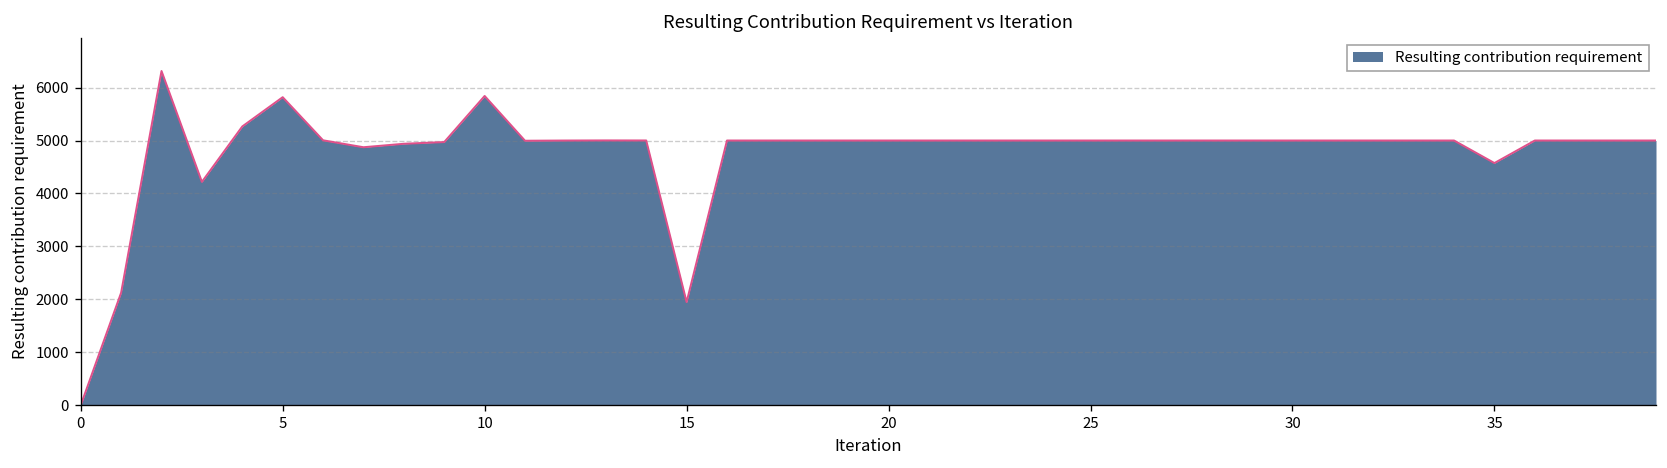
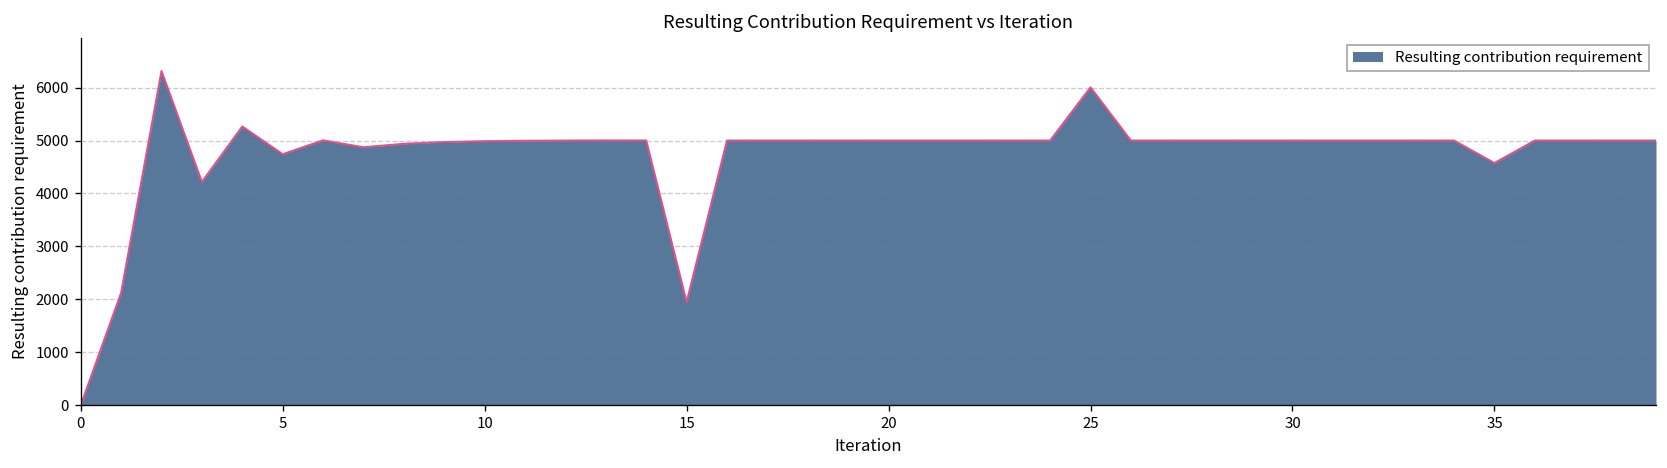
  {
    "0": 0,
-   "5": 5800,
-   "10": 5800,
+   "5": 4700,
+   "10": 5000,
    "15": 1900,
    "20": 5000,
-   "25": 5000,
+   "25": 6000,
    "30": 5000,
    "35": 4600
  }
